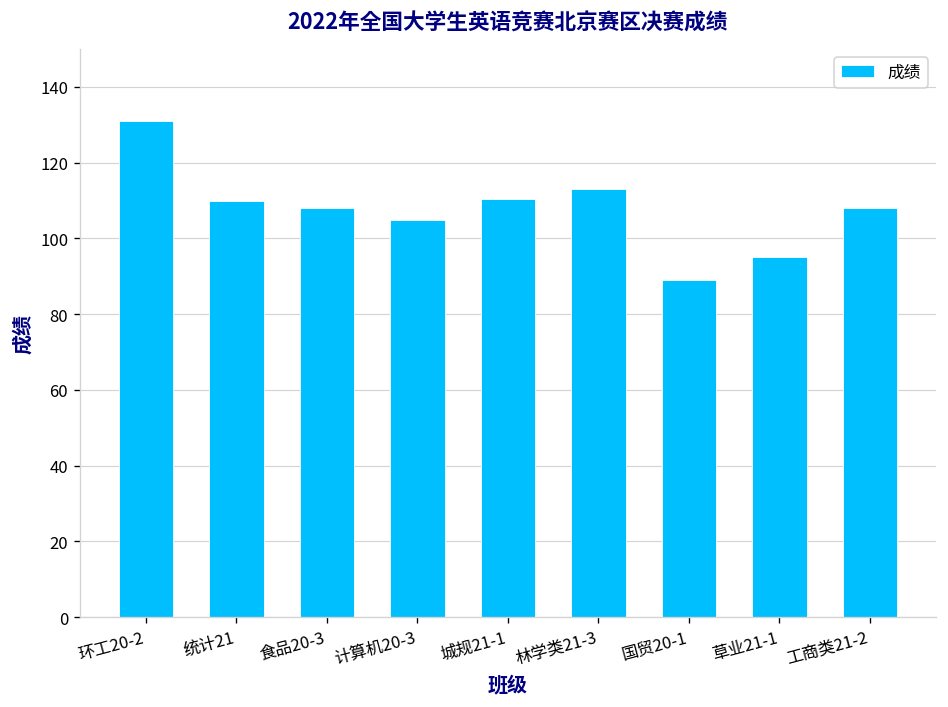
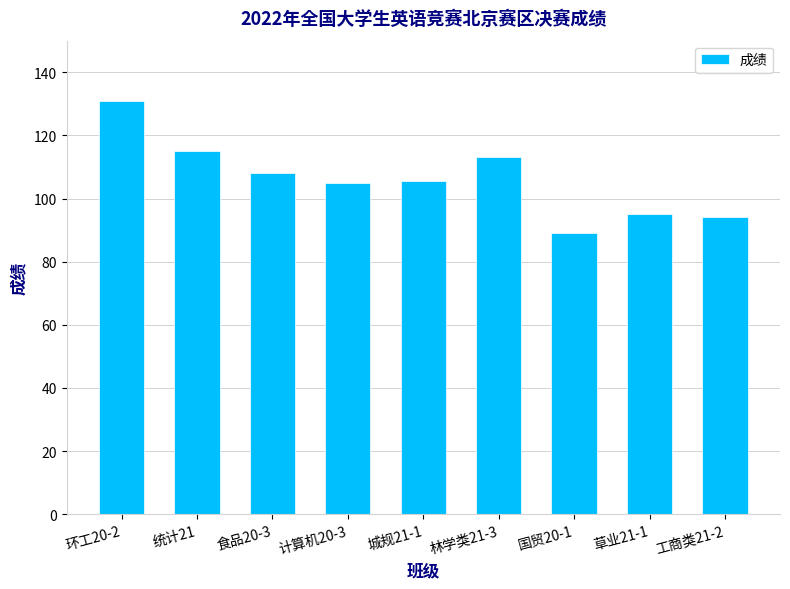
  {
    "环工20-2": 131,
-   "统计21": 110,
+   "统计21": 115,
    "食品20-3": 108,
    "计算机20-3": 105,
-   "城规21-1": 110,
+   "城规21-1": 106,
    "林学类21-3": 113,
    "国贸20-1": 89,
    "草业21-1": 95,
-   "工商类21-2": 108
+   "工商类21-2": 94
  }
